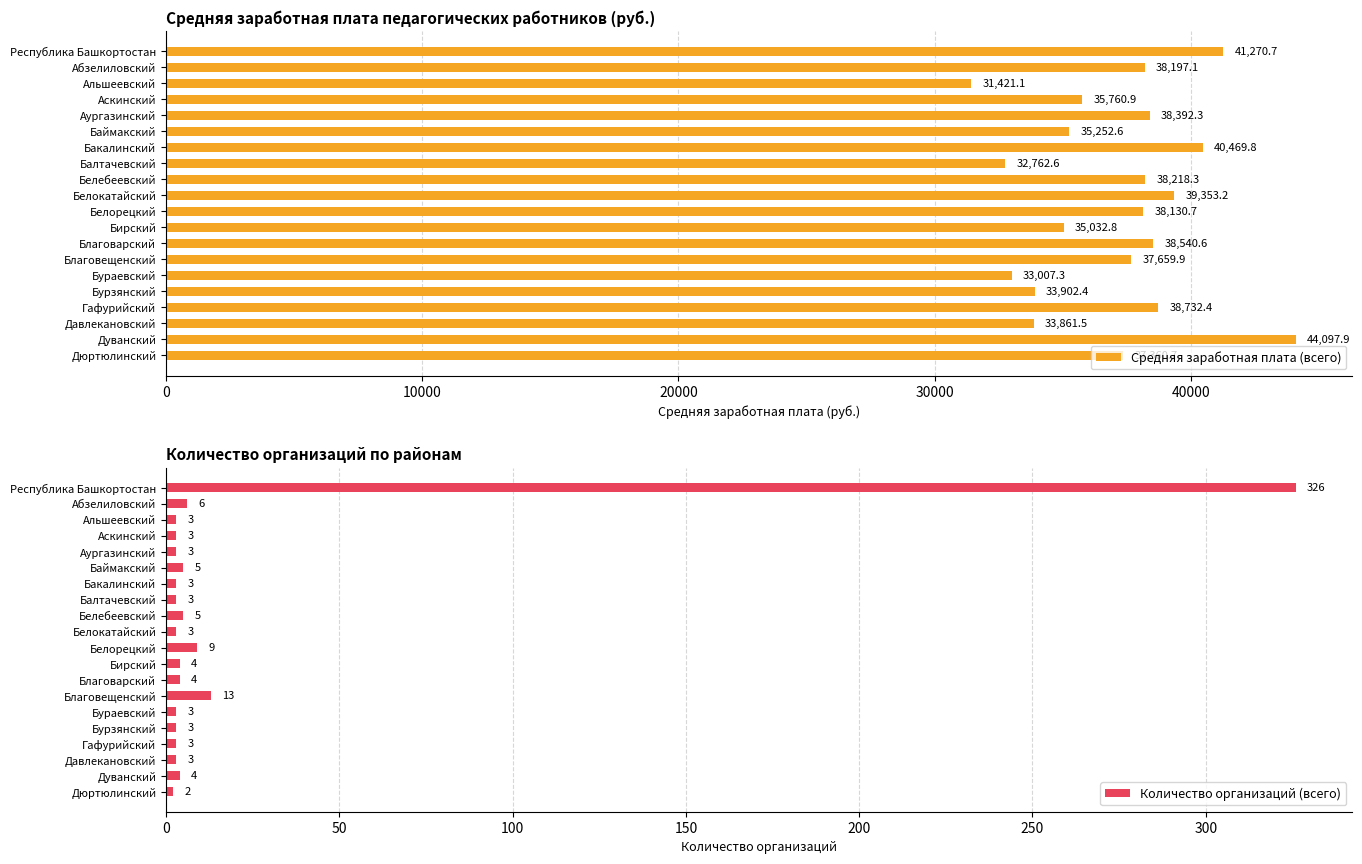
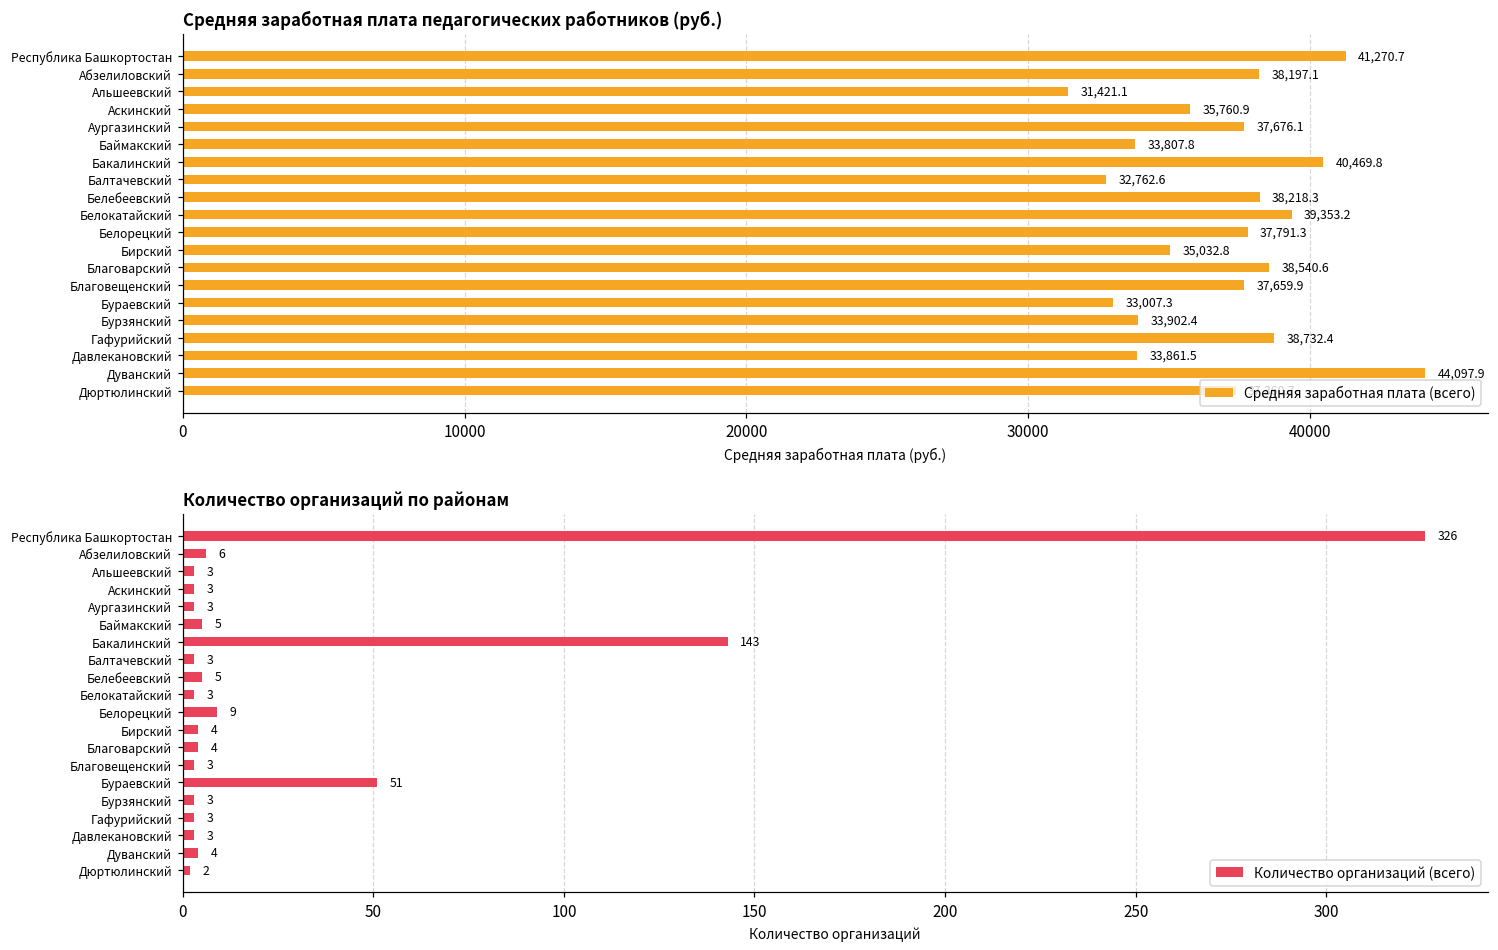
  {
    "Средняя заработная плата педагогических работников (руб.)": {
      "Республика Башкортостан": "41,270.7",
      "Абзелиловский": "38,197.1",
      "Альшеевский": "31,421.1",
      "Аскинский": "35,760.9",
-     "Аургазинский": "38,392.3",
-     "Баймакский": "35,252.6",
+     "Аургазинский": "37,676.1",
+     "Баймакский": "33,807.8",
      "Бакалинский": "40,469.8",
      "Балтачевский": "32,762.6",
      "Белебеевский": "38,218.3",
      "Белокатайский": "39,353.2",
-     "Белорецкий": "38,130.7",
+     "Белорецкий": "37,791.3",
      "Бирский": "35,032.8",
      "Благоварский": "38,540.6",
      "Благовещенский": "37,659.9",
      "Бураевский": "33,007.3",
      "Бурзянский": "33,902.4",
      "Гафурийский": "38,732.4",
      "Давлекановский": "33,861.5",
      "Дуванский": "44,097.9"
    },
    "Количество организаций по районам": {
      "Республика Башкортостан": "326",
      "Абзелиловский": "6",
      "Альшеевский": "3",
      "Аскинский": "3",
      "Аургазинский": "3",
      "Баймакский": "5",
-     "Бакалинский": "3",
+     "Бакалинский": "143",
      "Балтачевский": "3",
      "Белебеевский": "5",
      "Белокатайский": "3",
      "Белорецкий": "9",
      "Бирский": "4",
      "Благоварский": "4",
-     "Благовещенский": "13",
-     "Бураевский": "3",
+     "Благовещенский": "3",
+     "Бураевский": "51",
      "Бурзянский": "3",
      "Гафурийский": "3",
      "Давлекановский": "3",
      "Дуванский": "4",
      "Дюртюлинский": "2"
    }
  }
